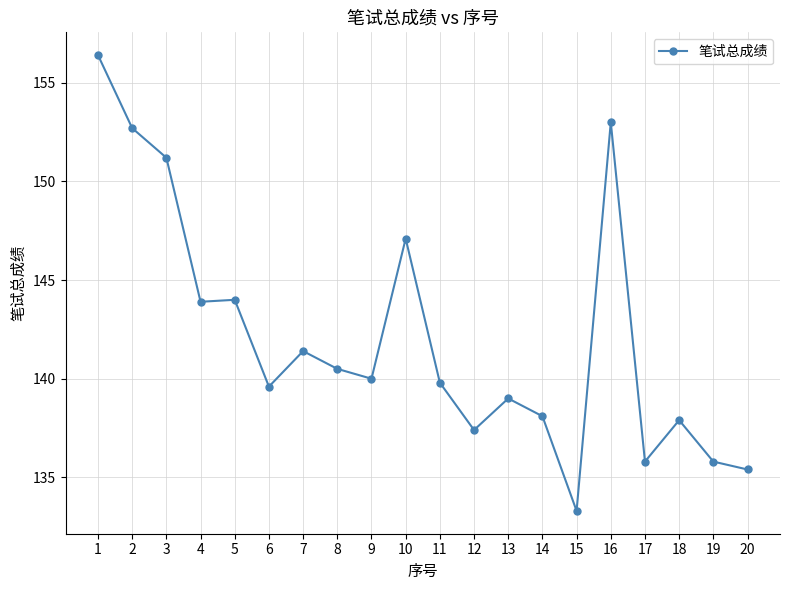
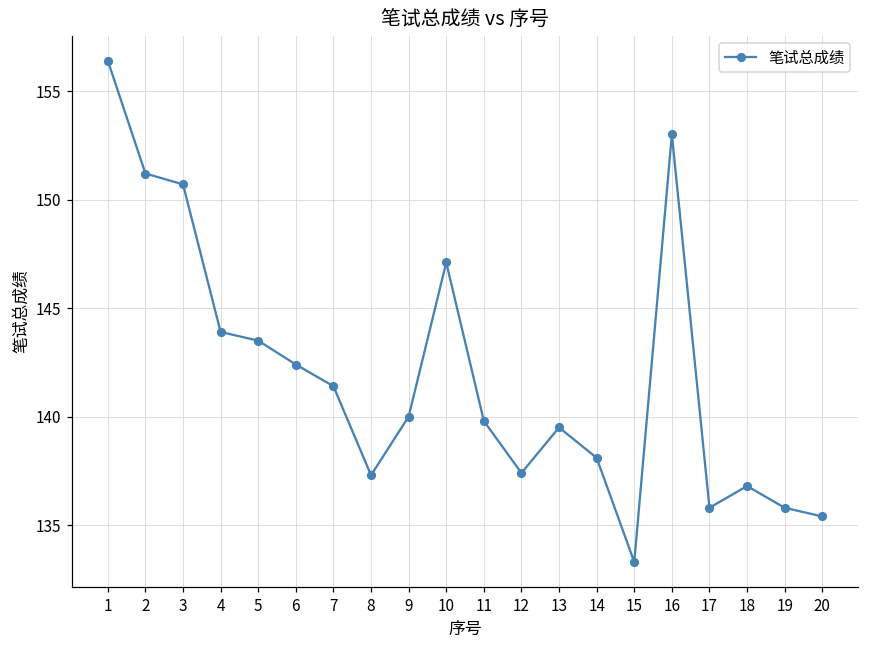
  {
    "1": 156.4,
-   "2": 152.7,
-   "3": 151.2,
+   "2": 151.2,
+   "3": 150.7,
    "4": 143.9,
-   "5": 144.0,
-   "6": 139.6,
+   "5": 143.5,
+   "6": 142.4,
    "7": 141.4,
-   "8": 140.5,
+   "8": 137.3,
    "9": 140.0,
    "10": 147.1,
    "11": 139.8,
    "12": 137.4,
-   "13": 139.0,
+   "13": 139.5,
    "14": 138.1,
    "15": 133.3,
    "16": 153.0,
    "17": 135.8,
-   "18": 137.9,
+   "18": 136.8,
    "19": 135.8,
    "20": 135.4
  }
